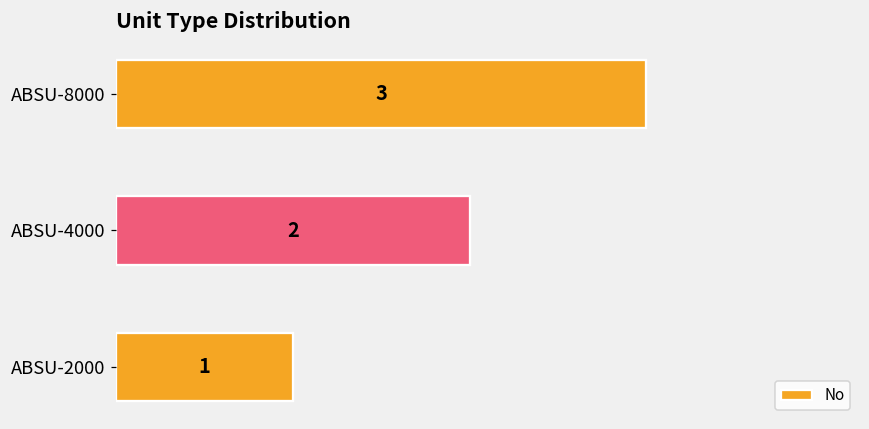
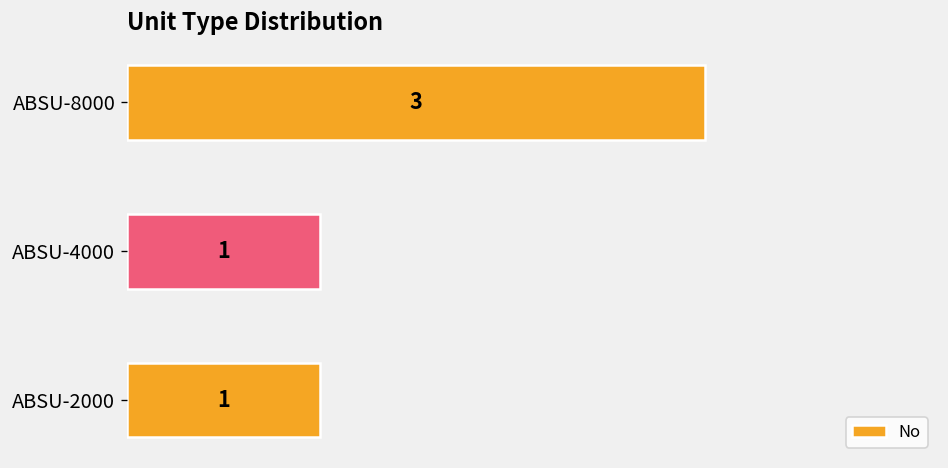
  {
    "ABSU-8000": 3,
-   "ABSU-4000": 2,
+   "ABSU-4000": 1,
    "ABSU-2000": 1
  }
